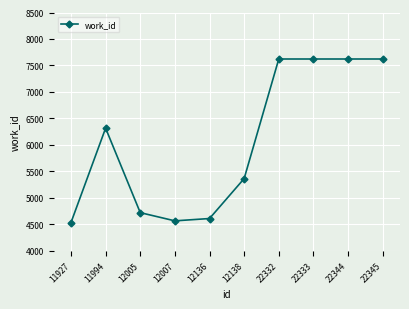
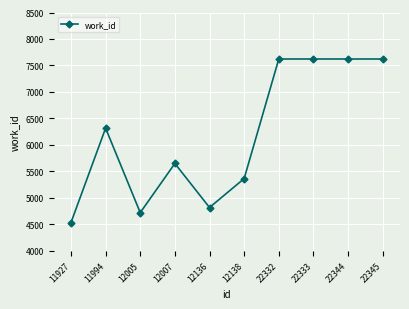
  {
    "11927": 4500,
    "11994": 6300,
    "12005": 4700,
-   "12007": 4600,
-   "12136": 4600,
+   "12007": 5600,
+   "12136": 4800,
    "12138": 5400,
    "22332": 7600,
    "22333": 7600,
    "22344": 7600,
    "22345": 7600
  }
